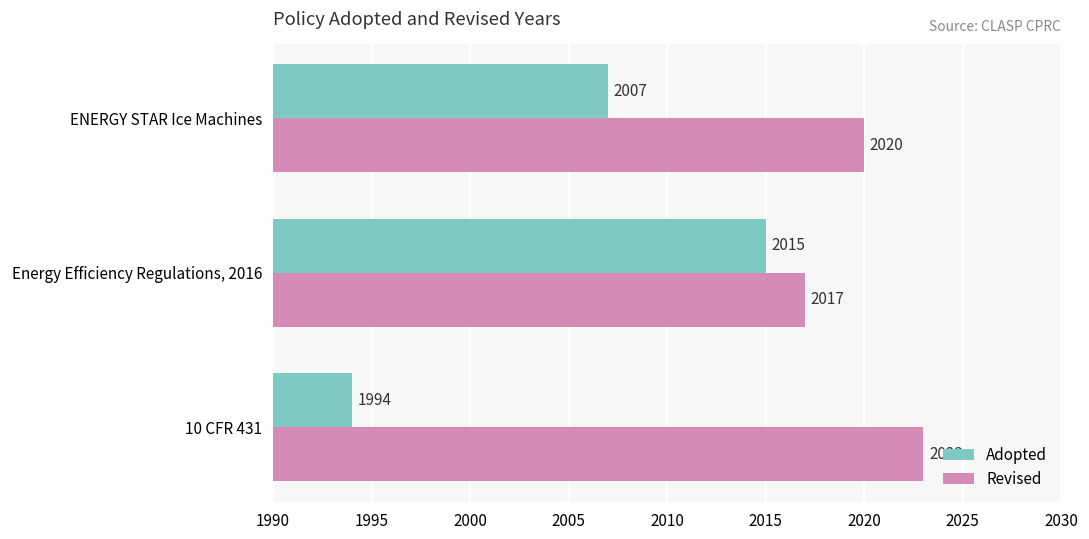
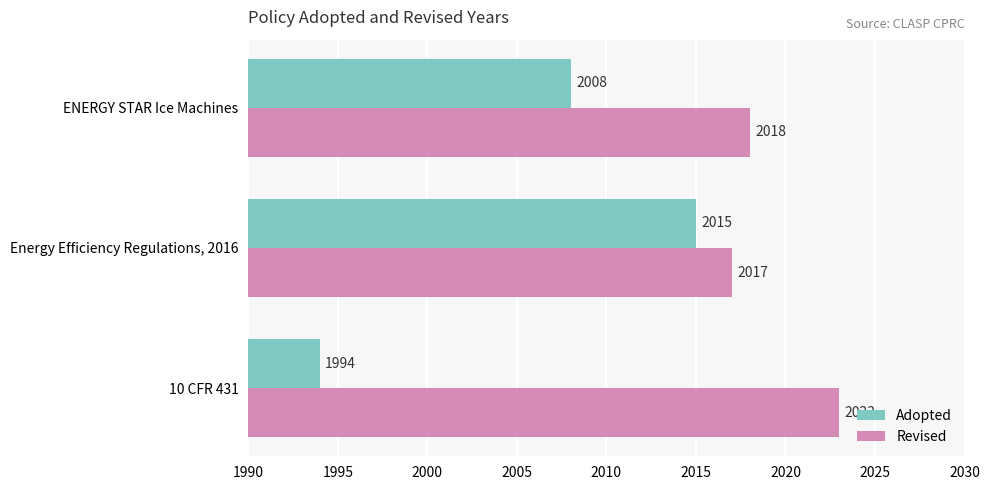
  {
    "Adopted": {
-     "ENERGY STAR Ice Machines": 2007,
+     "ENERGY STAR Ice Machines": 2008,
      "Energy Efficiency Regulations, 2016": 2015,
      "10 CFR 431": 1994
    },
    "Revised": {
-     "ENERGY STAR Ice Machines": 2020,
+     "ENERGY STAR Ice Machines": 2018,
      "Energy Efficiency Regulations, 2016": 2017,
      "10 CFR 431": 2023
    }
  }
